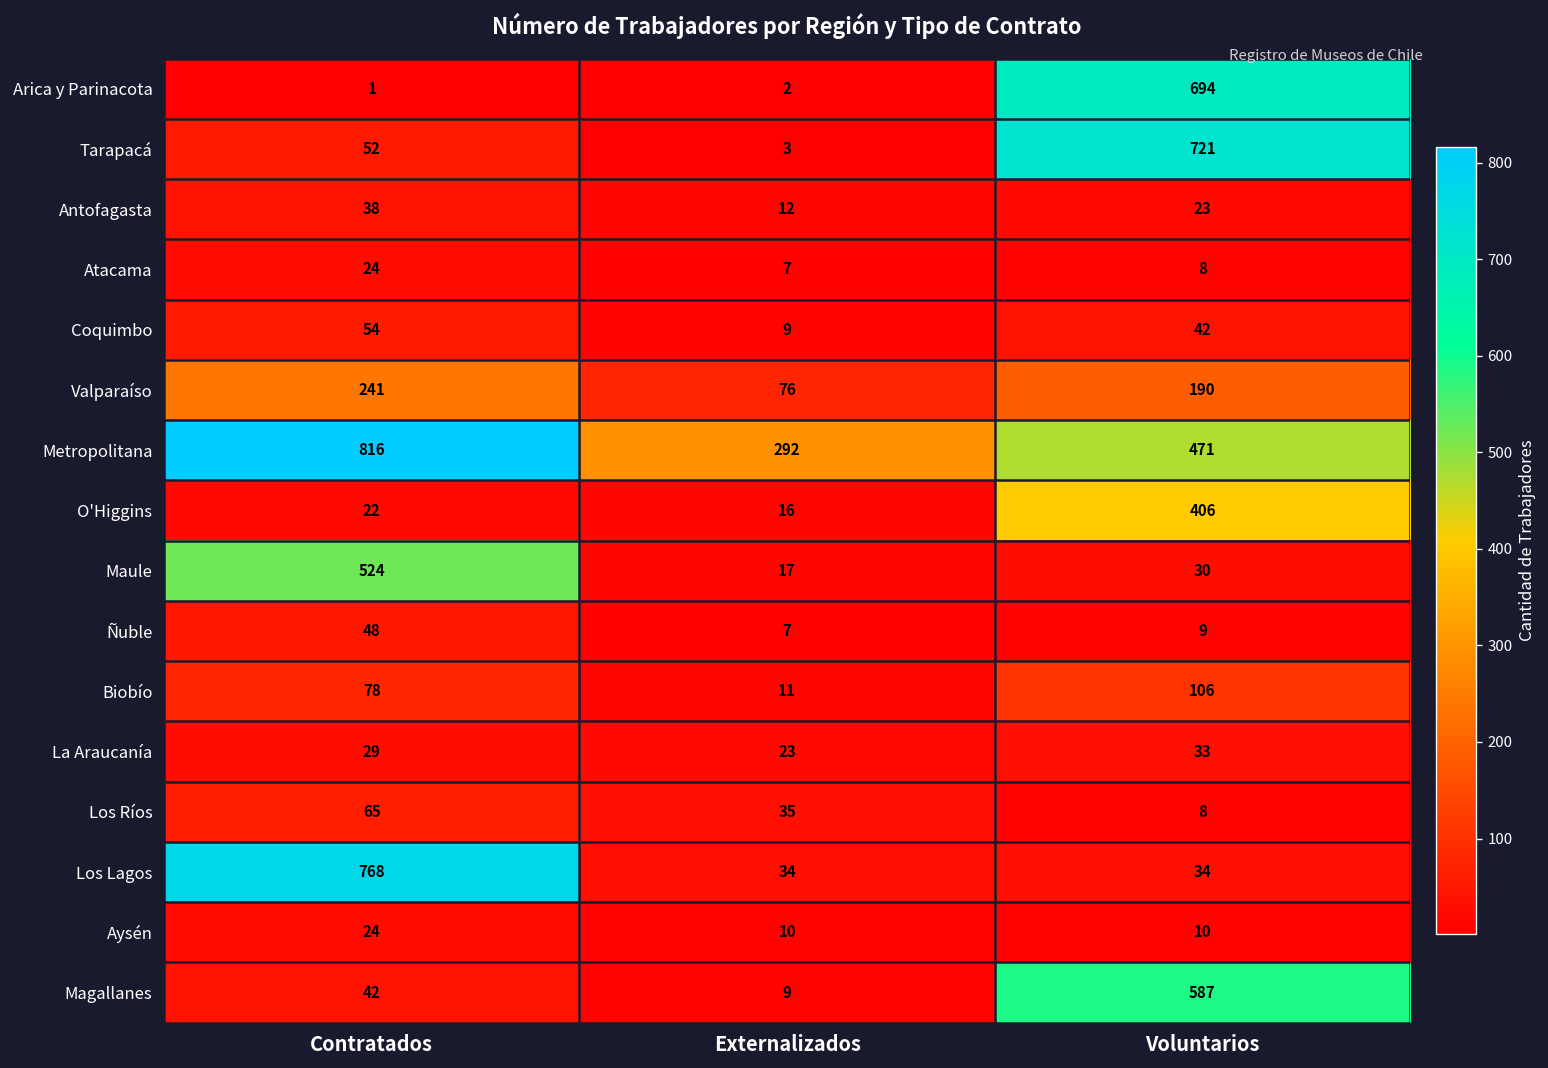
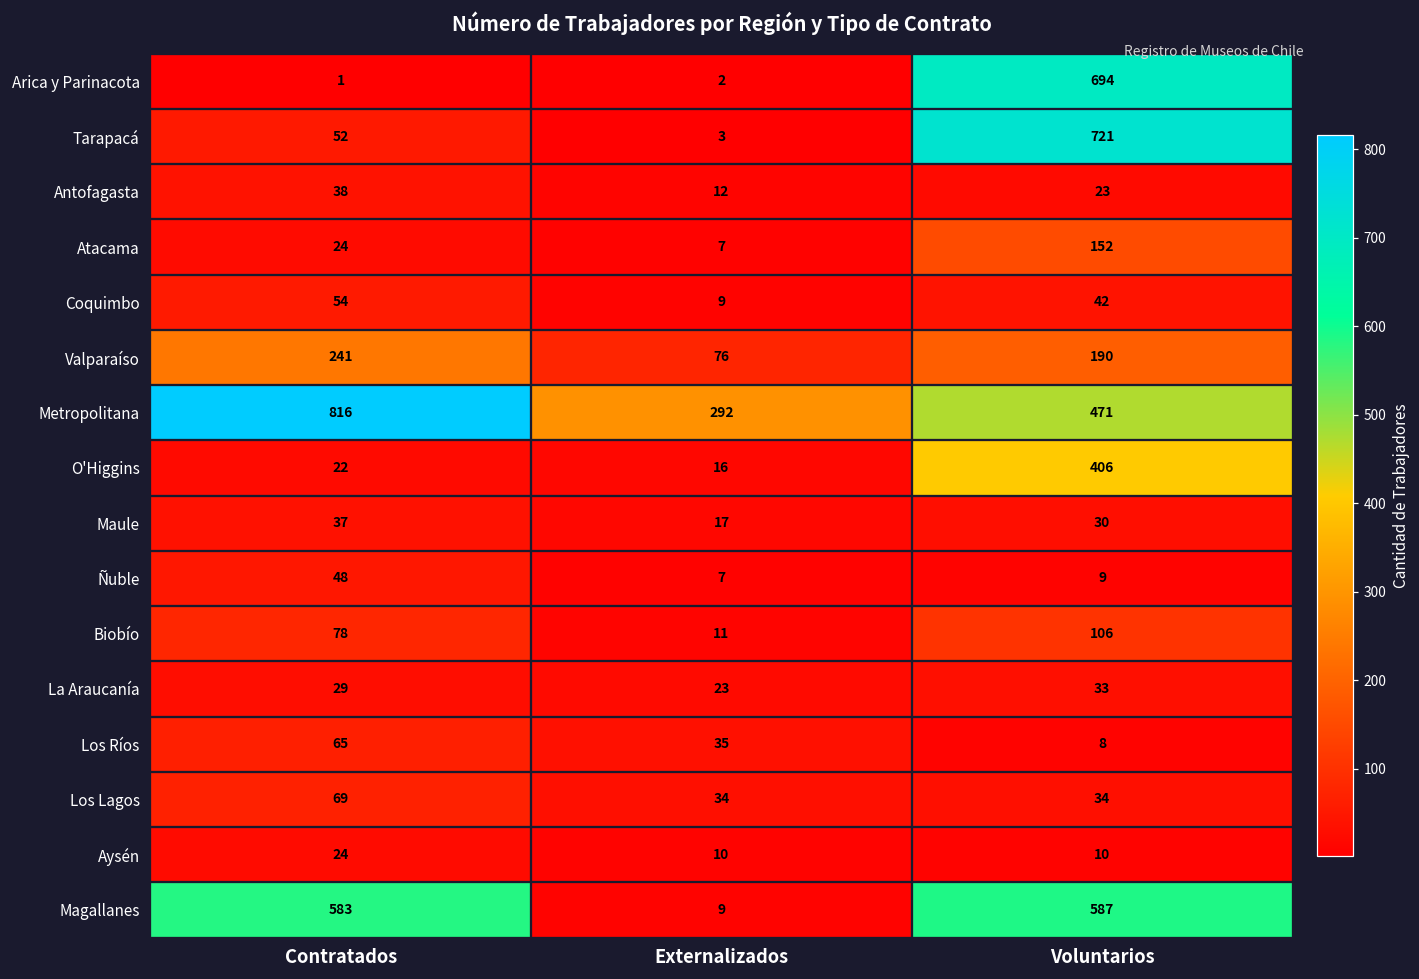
  {
    "Arica y Parinacota": {
      "Contratados": 1,
      "Externalizados": 2,
      "Voluntarios": 694
    },
    "Tarapacá": {
      "Contratados": 52,
      "Externalizados": 3,
      "Voluntarios": 721
    },
    "Antofagasta": {
      "Contratados": 38,
      "Externalizados": 12,
      "Voluntarios": 23
    },
    "Atacama": {
      "Contratados": 24,
      "Externalizados": 7,
-     "Voluntarios": 8
+     "Voluntarios": 152
    },
    "Coquimbo": {
      "Contratados": 54,
      "Externalizados": 9,
      "Voluntarios": 42
    },
    "Valparaíso": {
      "Contratados": 241,
      "Externalizados": 76,
      "Voluntarios": 190
    },
    "Metropolitana": {
      "Contratados": 816,
      "Externalizados": 292,
      "Voluntarios": 471
    },
    "O'Higgins": {
      "Contratados": 22,
      "Externalizados": 16,
      "Voluntarios": 406
    },
    "Maule": {
-     "Contratados": 524,
+     "Contratados": 37,
      "Externalizados": 17,
      "Voluntarios": 30
    },
    "Ñuble": {
      "Contratados": 48,
      "Externalizados": 7,
      "Voluntarios": 9
    },
    "Biobío": {
      "Contratados": 78,
      "Externalizados": 11,
      "Voluntarios": 106
    },
    "La Araucanía": {
      "Contratados": 29,
      "Externalizados": 23,
      "Voluntarios": 33
    },
    "Los Ríos": {
      "Contratados": 65,
      "Externalizados": 35,
      "Voluntarios": 8
    },
    "Los Lagos": {
-     "Contratados": 768,
+     "Contratados": 69,
      "Externalizados": 34,
      "Voluntarios": 34
    },
    "Aysén": {
      "Contratados": 24,
      "Externalizados": 10,
      "Voluntarios": 10
    },
    "Magallanes": {
-     "Contratados": 42,
+     "Contratados": 583,
      "Externalizados": 9,
      "Voluntarios": 587
    }
  }
